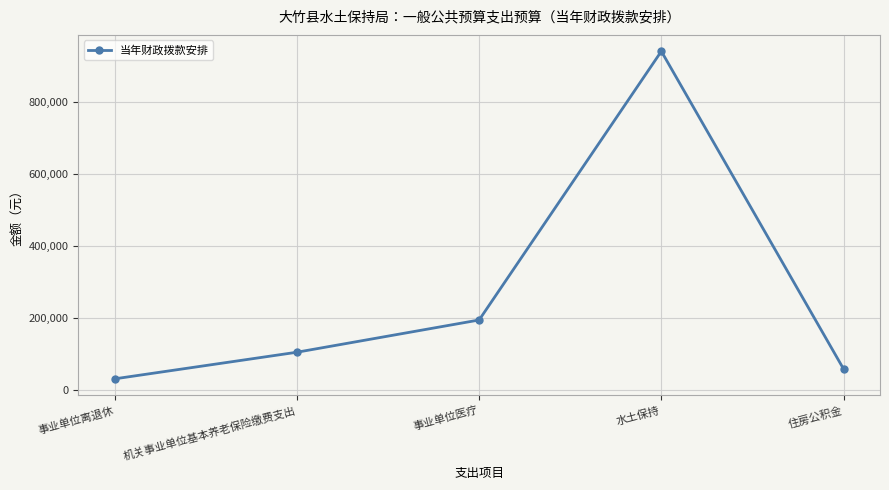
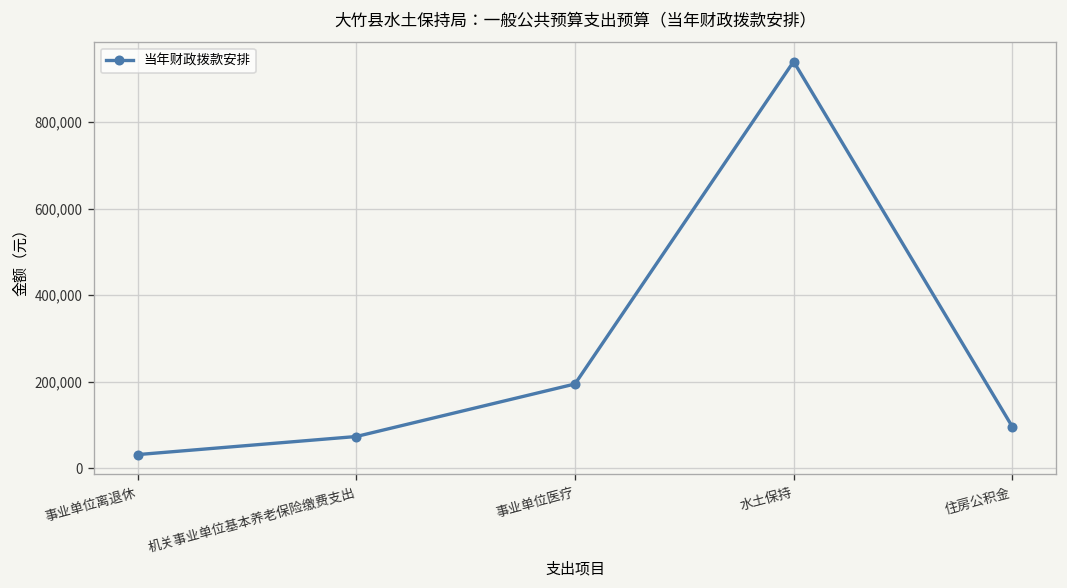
  {
    "事业单位离退休": "30,000",
-   "机关事业单位基本养老保险缴费支出": "110,000",
+   "机关事业单位基本养老保险缴费支出": "70,000",
    "事业单位医疗": "200,000",
    "水土保持": "940,000",
-   "住房公积金": "60,000"
+   "住房公积金": "100,000"
  }
